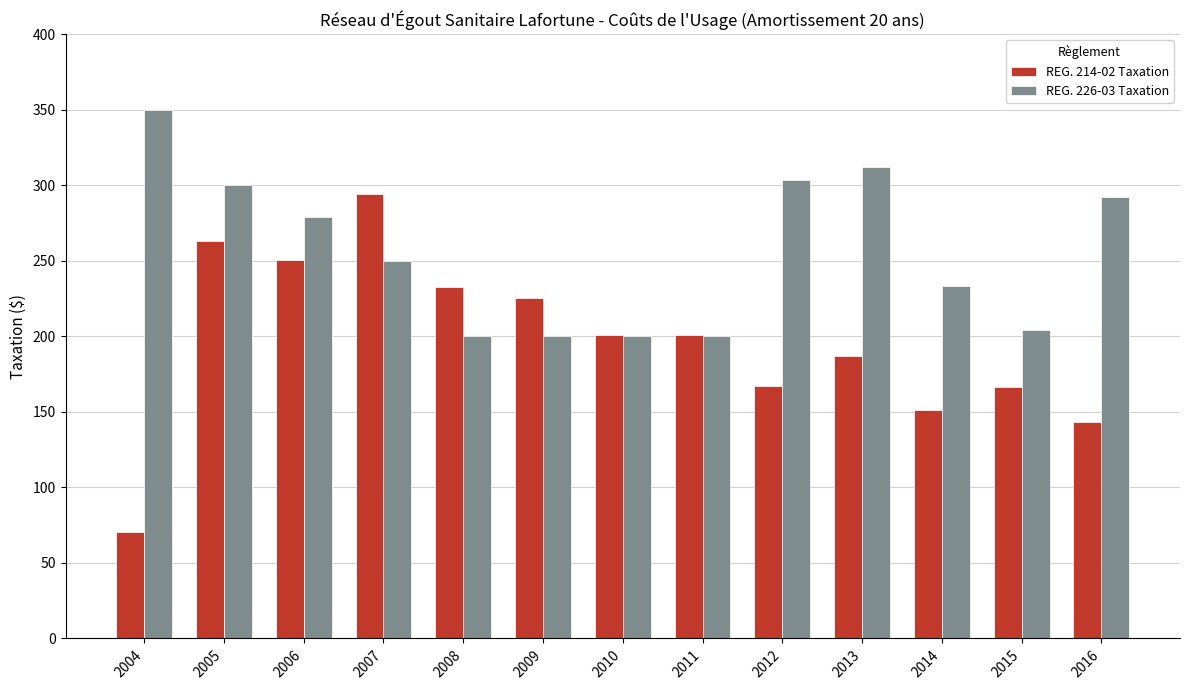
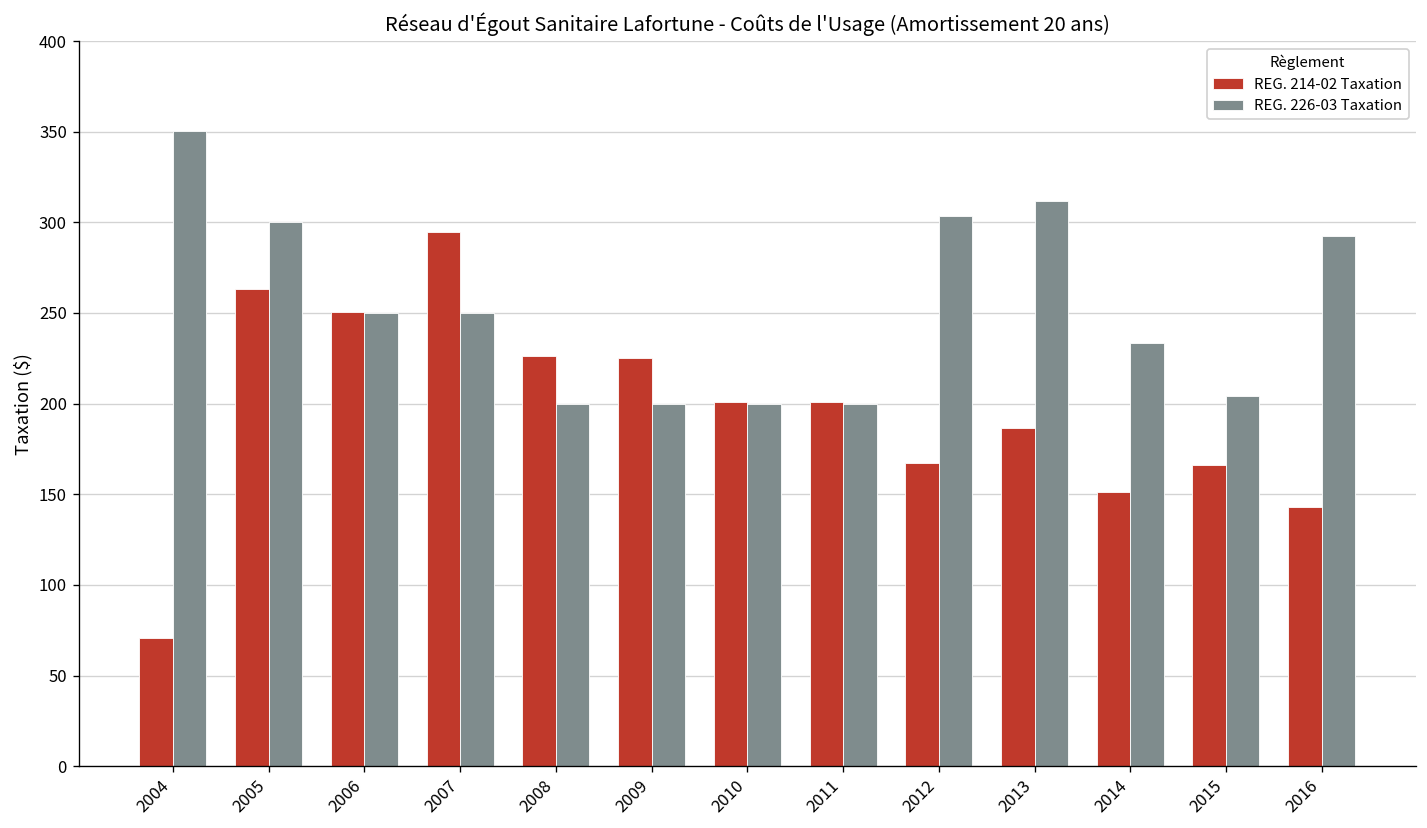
  {
    "REG. 214-02 Taxation": {
      "2004": 70,
      "2005": 263,
      "2006": 251,
      "2007": 294,
-     "2008": 232,
+     "2008": 226,
      "2009": 225,
      "2010": 201,
      "2011": 201,
      "2012": 167,
      "2013": 187,
      "2014": 151,
      "2015": 166,
      "2016": 143
    },
    "REG. 226-03 Taxation": {
      "2004": 350,
      "2005": 300,
-     "2006": 279,
+     "2006": 250,
      "2007": 250,
      "2008": 200,
      "2009": 200,
      "2010": 200,
      "2011": 200,
      "2012": 303,
      "2013": 312,
      "2014": 233,
      "2015": 204,
      "2016": 292
    }
  }
